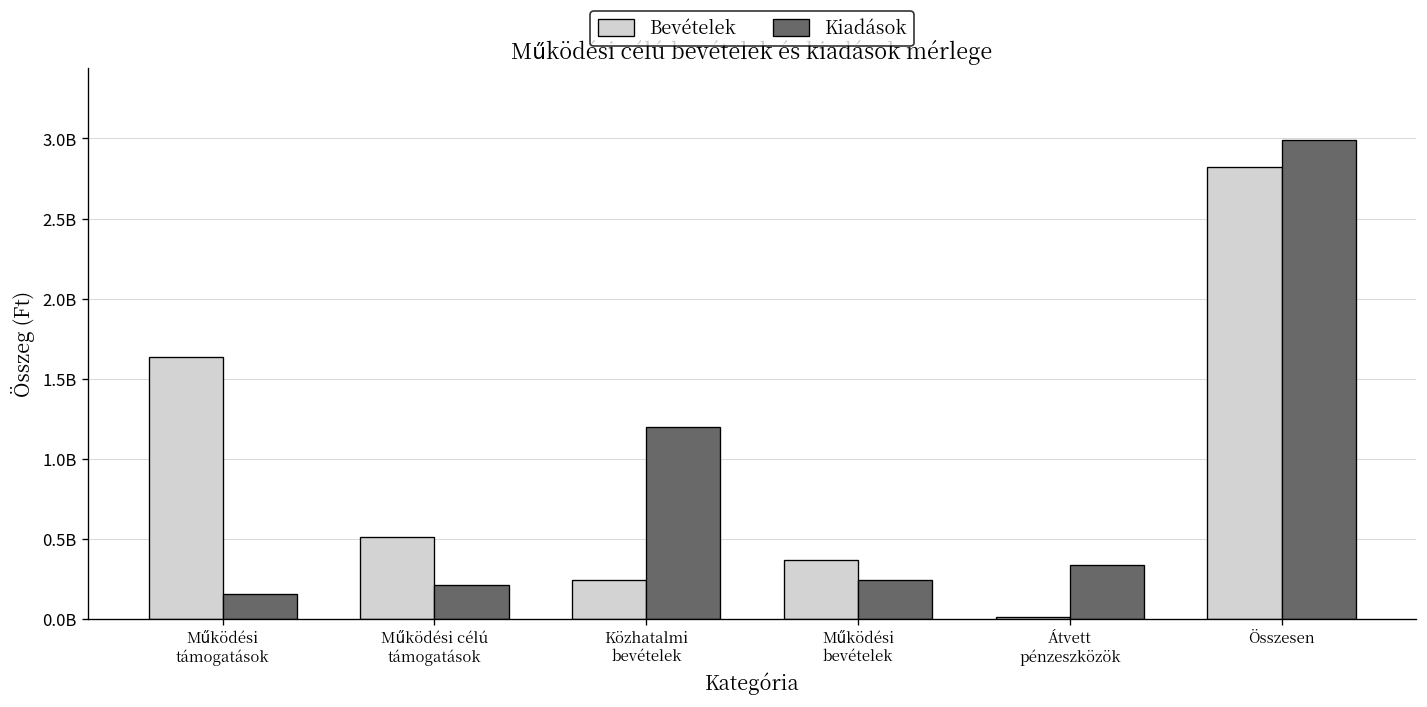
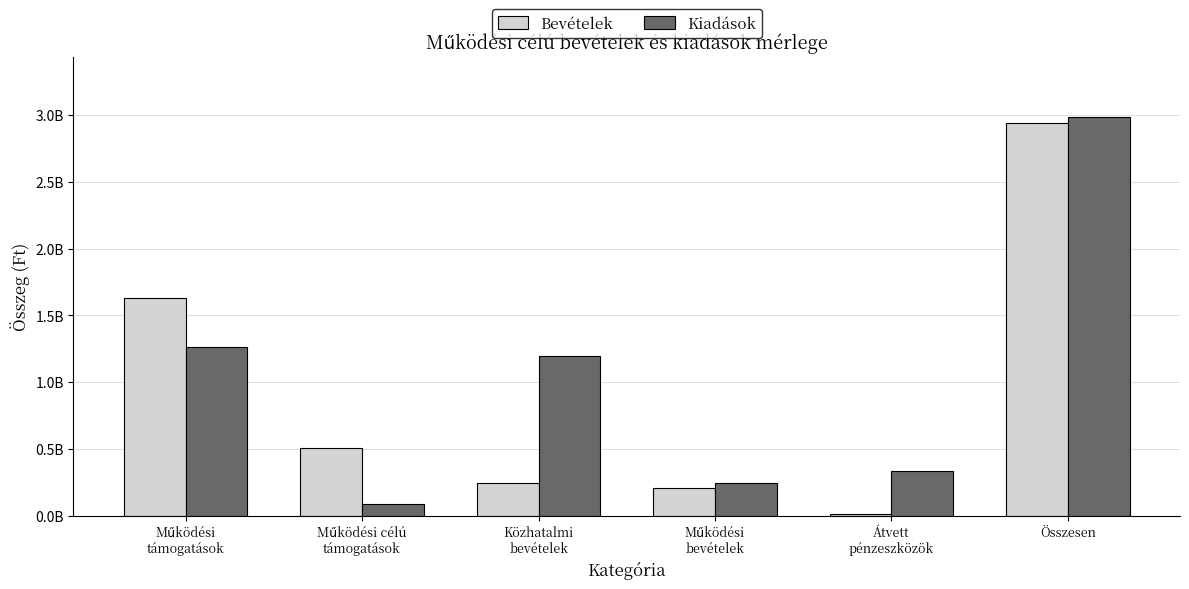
  {
    "Bevételek": {
      "Működési támogatások": 1630000000,
      "Működési célú támogatások": 510000000,
      "Közhatalmi bevételek": 250000000,
-     "Működési bevételek": 370000000,
-     "Összesen": 2820000000
+     "Működési bevételek": 210000000,
+     "Összesen": 2940000000
    },
    "Kiadások": {
-     "Működési támogatások": 150000000,
-     "Működési célú támogatások": 210000000,
+     "Működési támogatások": 1270000000,
+     "Működési célú támogatások": 90000000,
      "Közhatalmi bevételek": 1200000000,
      "Működési bevételek": 250000000,
      "Átvett pénzeszközök": 340000000,
      "Összesen": 2990000000
    }
  }
